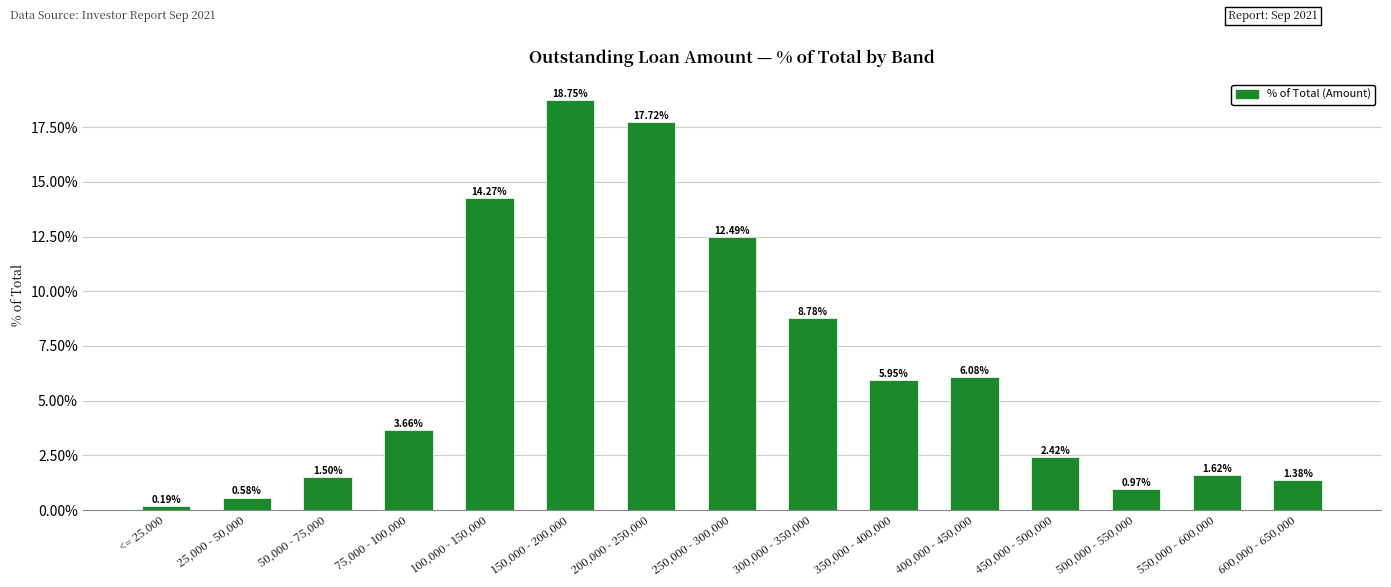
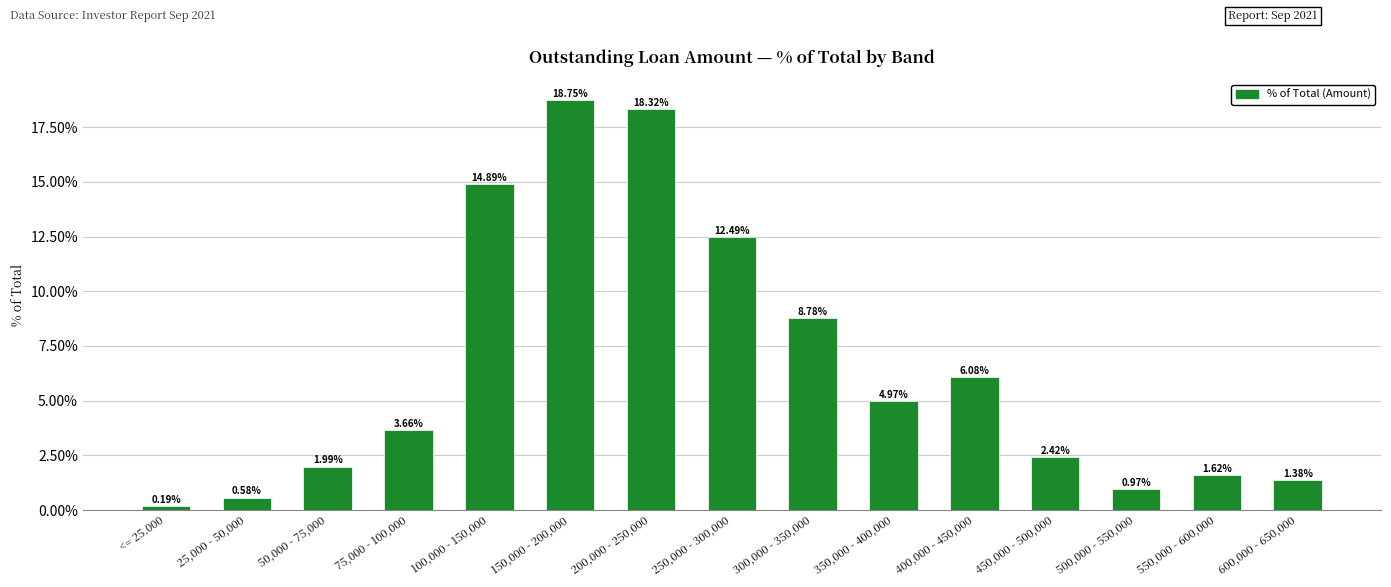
  {
    "<= 25.000": "0.19%",
    "25,000 - 50,000": "0.58%",
-   "50,000 - 75,000": "1.50%",
+   "50,000 - 75,000": "1.99%",
    "75,000 - 100,000": "3.66%",
-   "100,000 - 150,000": "14.27%",
+   "100,000 - 150,000": "14.89%",
    "150,000 - 200,000": "18.75%",
-   "200,000 - 250,000": "17.72%",
+   "200,000 - 250,000": "18.32%",
    "250,000 - 300,000": "12.49%",
    "300,000 - 350,000": "8.78%",
-   "350,000 - 400,000": "5.95%",
+   "350,000 - 400,000": "4.97%",
    "400,000 - 450,000": "6.08%",
    "450,000 - 500,000": "2.42%",
    "500,000 - 550,000": "0.97%",
    "550,000 - 600,000": "1.62%",
    "600,000 - 650,000": "1.38%"
  }
